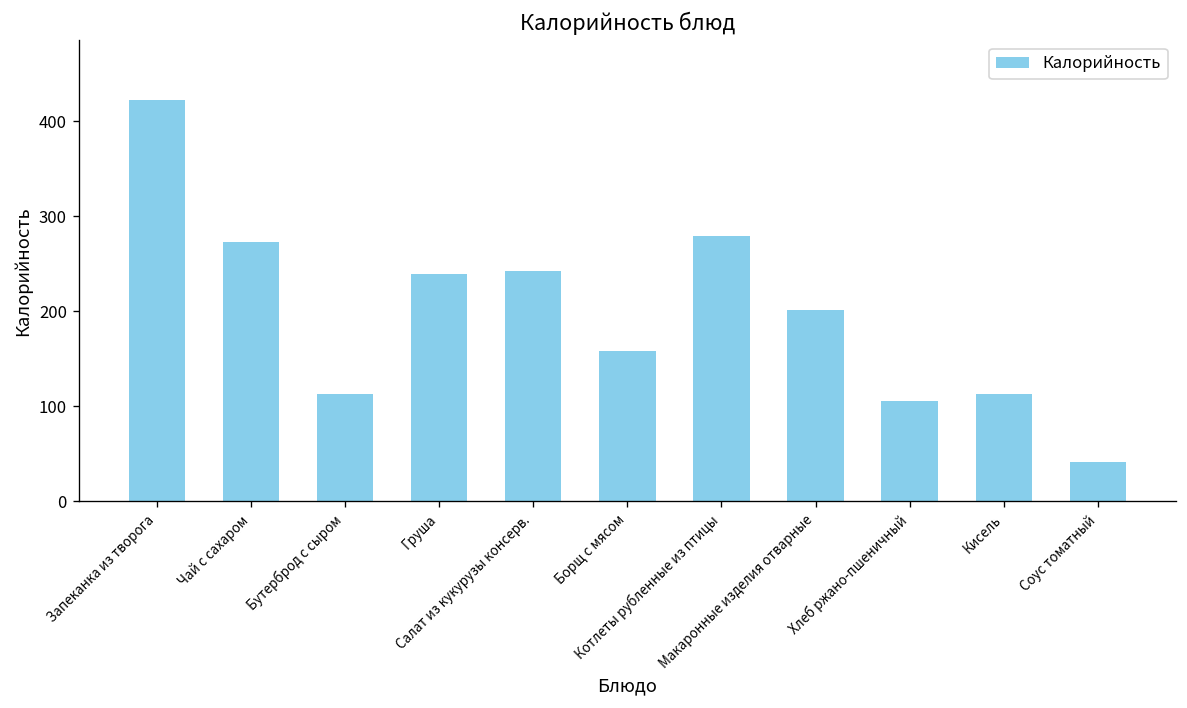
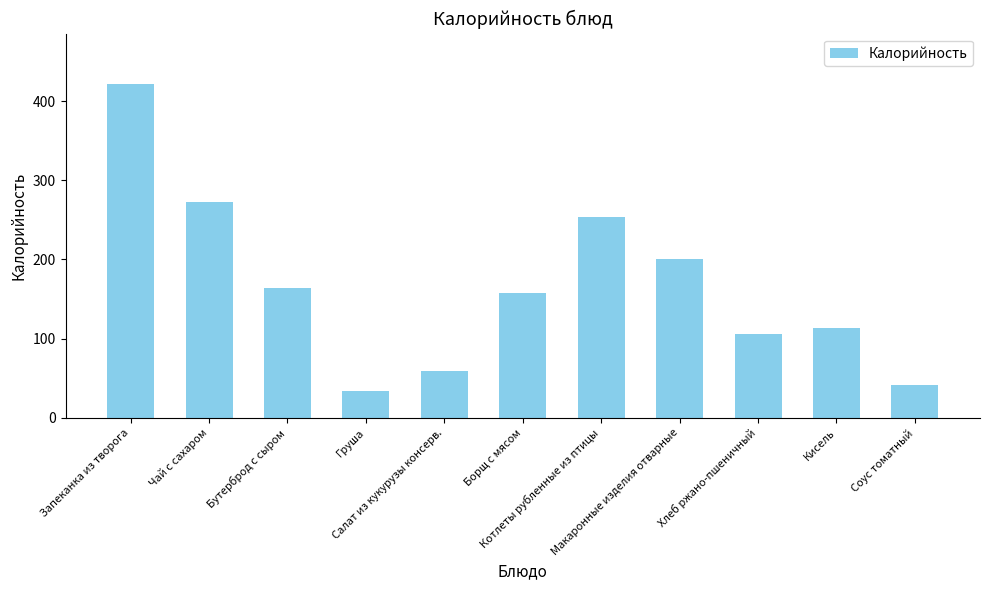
  {
    "Запеканка из творога": 420,
    "Чай с сахаром": 270,
-   "Бутерброд с сыром": 110,
-   "Груша": 240,
-   "Салат из кукурузы консерв.": 240,
+   "Бутерброд с сыром": 160,
+   "Груша": 30,
+   "Салат из кукурузы консерв.": 60,
    "Борщ с мясом": 160,
-   "Котлеты рубленные из птицы": 280,
+   "Котлеты рубленные из птицы": 250,
    "Макаронные изделия отварные": 200,
    "Хлеб ржано-пшеничный": 110,
    "Кисель": 110,
    "Соус томатный": 40
  }
